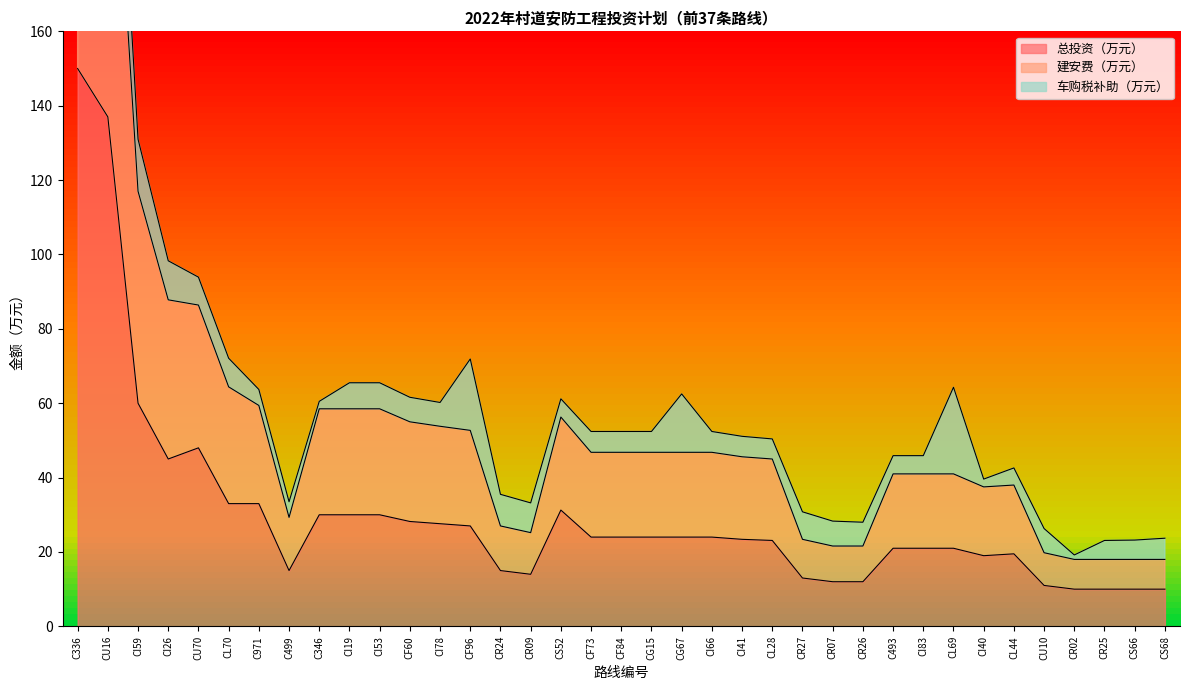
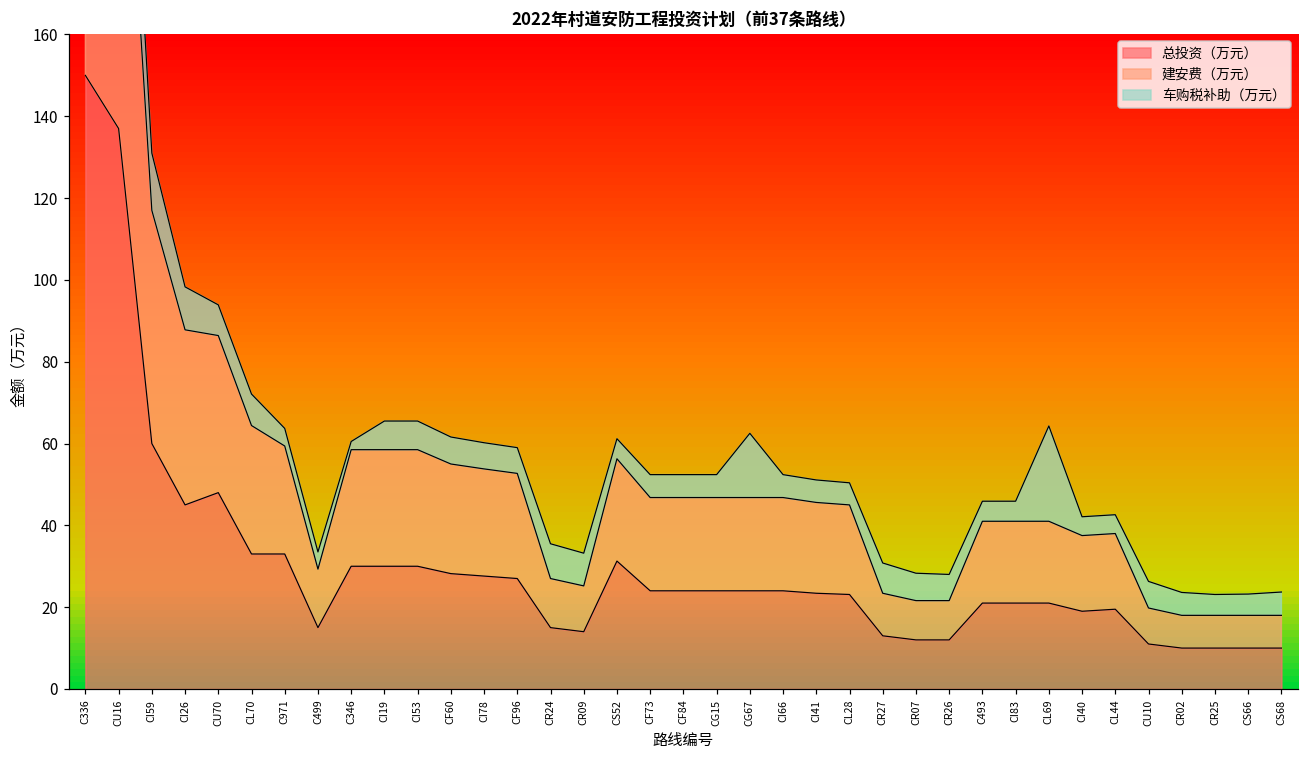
  {
    "车购税补助（万元）": {
      "CI59": 14,
      "CI26": 11,
      "CU70": 8,
      "CL70": 8,
      "C971": 4,
      "C499": 4,
      "C346": 2,
      "CI19": 7,
      "CI53": 7,
      "CF60": 7,
      "CI78": 6,
-     "CF96": 19,
+     "CF96": 6,
      "CR24": 9,
      "CR09": 8,
      "CS52": 5,
      "CF73": 6,
      "CF84": 6,
      "CG15": 6,
      "CG67": 16,
      "CI66": 6,
      "CI41": 6,
      "CL28": 5,
      "CR27": 7,
      "CR07": 7,
      "CR26": 6,
      "C493": 5,
      "CI83": 5,
      "CL69": 23,
-     "CI40": 2,
+     "CI40": 5,
      "CL44": 5,
      "CU10": 7,
-     "CR02": 1,
+     "CR02": 6,
      "CR25": 5,
      "CS66": 5,
      "CS68": 6
    }
  }
